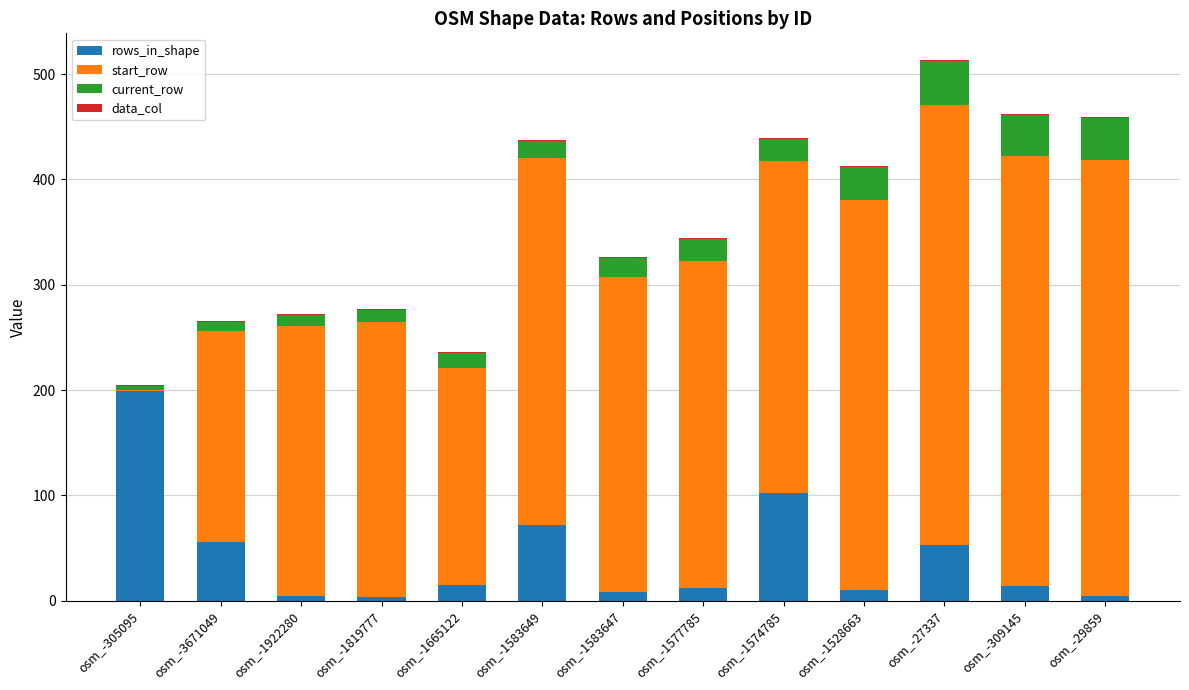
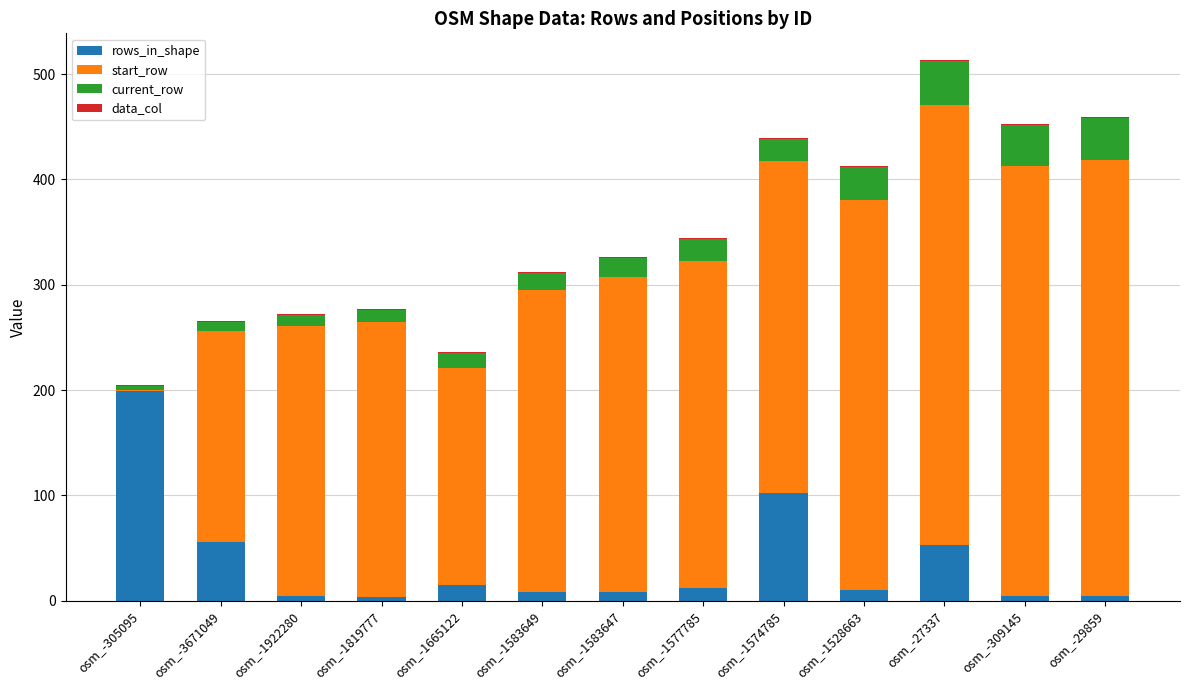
  {
    "rows_in_shape": {
      "osm_-305095": 199,
      "osm_-3671049": 56,
      "osm_-1922280": 5,
      "osm_-1819777": 4,
      "osm_-1665122": 15,
-     "osm_-1583649": 72,
+     "osm_-1583649": 8,
      "osm_-1583647": 8,
      "osm_-1577785": 12,
      "osm_-1574785": 102,
      "osm_-1528663": 10,
      "osm_-27337": 53,
-     "osm_-309145": 14,
+     "osm_-309145": 5,
      "osm_-29859": 5
    },
    "start_row": {
      "osm_-3671049": 200,
      "osm_-1922280": 256,
      "osm_-1819777": 261,
      "osm_-1665122": 206,
-     "osm_-1583649": 348,
+     "osm_-1583649": 287,
      "osm_-1583647": 299,
      "osm_-1577785": 311,
      "osm_-1574785": 315,
      "osm_-1528663": 370,
      "osm_-27337": 418,
      "osm_-309145": 408,
      "osm_-29859": 413
    },
    "current_row": {
      "osm_-305095": 4,
      "osm_-3671049": 9,
      "osm_-1922280": 10,
      "osm_-1819777": 11,
      "osm_-1665122": 14,
      "osm_-1583649": 16,
      "osm_-1583647": 18,
      "osm_-1577785": 20,
      "osm_-1574785": 21,
      "osm_-1528663": 32,
      "osm_-27337": 41,
      "osm_-309145": 39,
      "osm_-29859": 40
    }
  }
